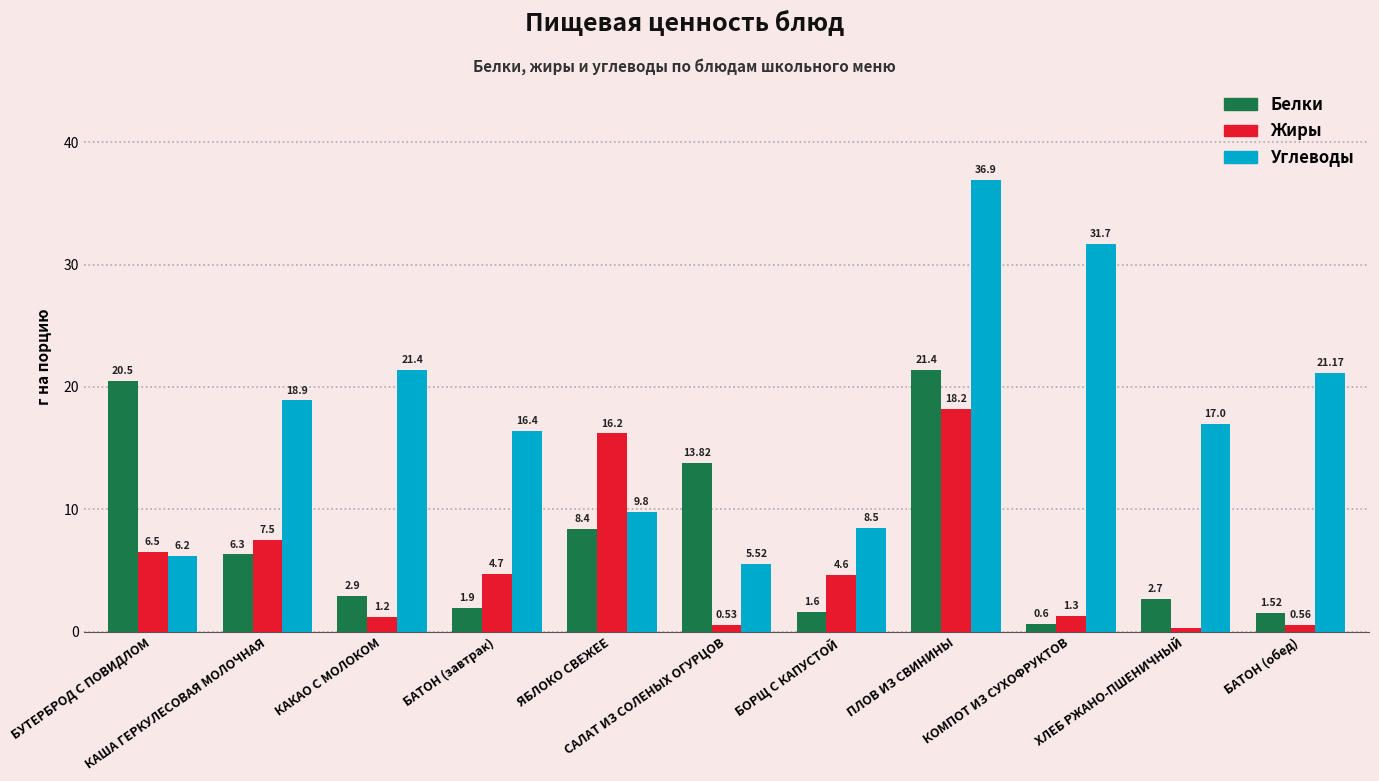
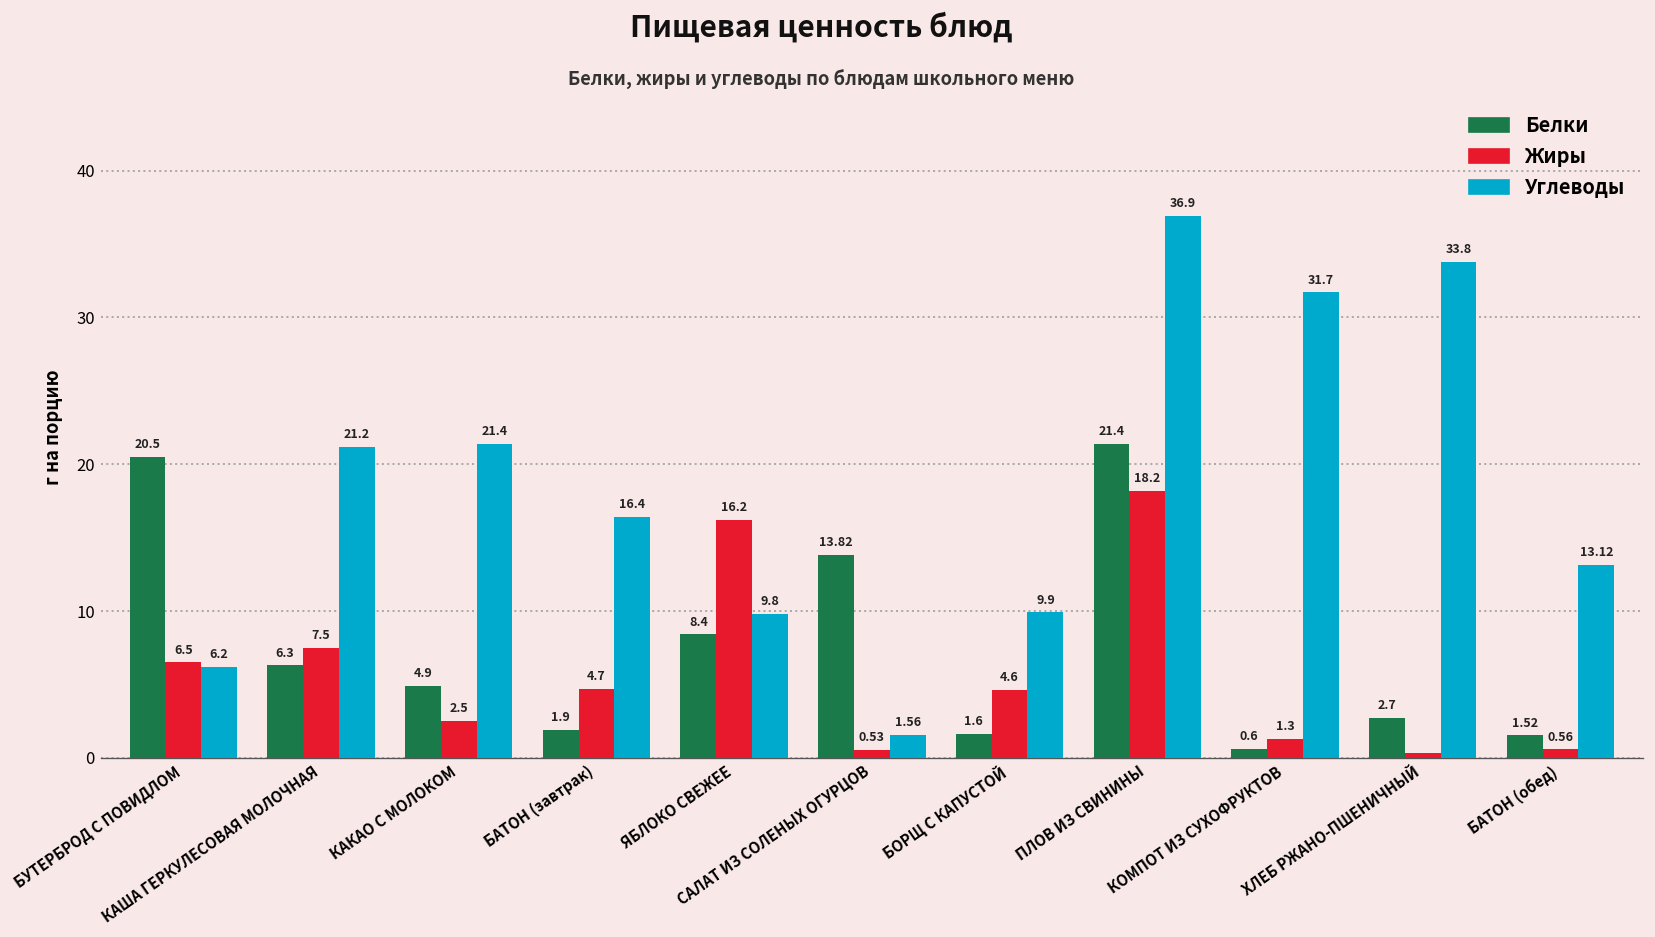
  {
    "Белки": {
      "БУТЕРБРОД С ПОВИДЛОМ": 20.5,
      "КАША ГЕРКУЛЕСОВАЯ МОЛОЧНАЯ": 6.3,
-     "КАКАО С МОЛОКОМ": 2.9,
+     "КАКАО С МОЛОКОМ": 4.9,
      "БАТОН (завтрак)": 1.9,
      "ЯБЛОКО СВЕЖЕЕ": 8.4,
      "САЛАТ ИЗ СОЛЕНЫХ ОГУРЦОВ": 13.82,
      "БОРЩ С КАПУСТОЙ": 1.6,
      "ПЛОВ ИЗ СВИНИНЫ": 21.4,
      "КОМПОТ ИЗ СУХОФРУКТОВ": 0.6,
      "ХЛЕБ РЖАНО-ПШЕНИЧНЫЙ": 2.7,
      "БАТОН (обед)": 1.52
    },
    "Жиры": {
      "БУТЕРБРОД С ПОВИДЛОМ": 6.5,
      "КАША ГЕРКУЛЕСОВАЯ МОЛОЧНАЯ": 7.5,
-     "КАКАО С МОЛОКОМ": 1.2,
+     "КАКАО С МОЛОКОМ": 2.5,
      "БАТОН (завтрак)": 4.7,
      "ЯБЛОКО СВЕЖЕЕ": 16.2,
      "САЛАТ ИЗ СОЛЕНЫХ ОГУРЦОВ": 0.53,
      "БОРЩ С КАПУСТОЙ": 4.6,
      "ПЛОВ ИЗ СВИНИНЫ": 18.2,
      "КОМПОТ ИЗ СУХОФРУКТОВ": 1.3,
      "БАТОН (обед)": 0.56
    },
    "Углеводы": {
      "БУТЕРБРОД С ПОВИДЛОМ": 6.2,
-     "КАША ГЕРКУЛЕСОВАЯ МОЛОЧНАЯ": 18.9,
+     "КАША ГЕРКУЛЕСОВАЯ МОЛОЧНАЯ": 21.2,
      "КАКАО С МОЛОКОМ": 21.4,
      "БАТОН (завтрак)": 16.4,
      "ЯБЛОКО СВЕЖЕЕ": 9.8,
-     "САЛАТ ИЗ СОЛЕНЫХ ОГУРЦОВ": 5.52,
-     "БОРЩ С КАПУСТОЙ": 8.5,
+     "САЛАТ ИЗ СОЛЕНЫХ ОГУРЦОВ": 1.56,
+     "БОРЩ С КАПУСТОЙ": 9.9,
      "ПЛОВ ИЗ СВИНИНЫ": 36.9,
      "КОМПОТ ИЗ СУХОФРУКТОВ": 31.7,
-     "ХЛЕБ РЖАНО-ПШЕНИЧНЫЙ": 17.0,
-     "БАТОН (обед)": 21.17
+     "ХЛЕБ РЖАНО-ПШЕНИЧНЫЙ": 33.8,
+     "БАТОН (обед)": 13.12
    }
  }
